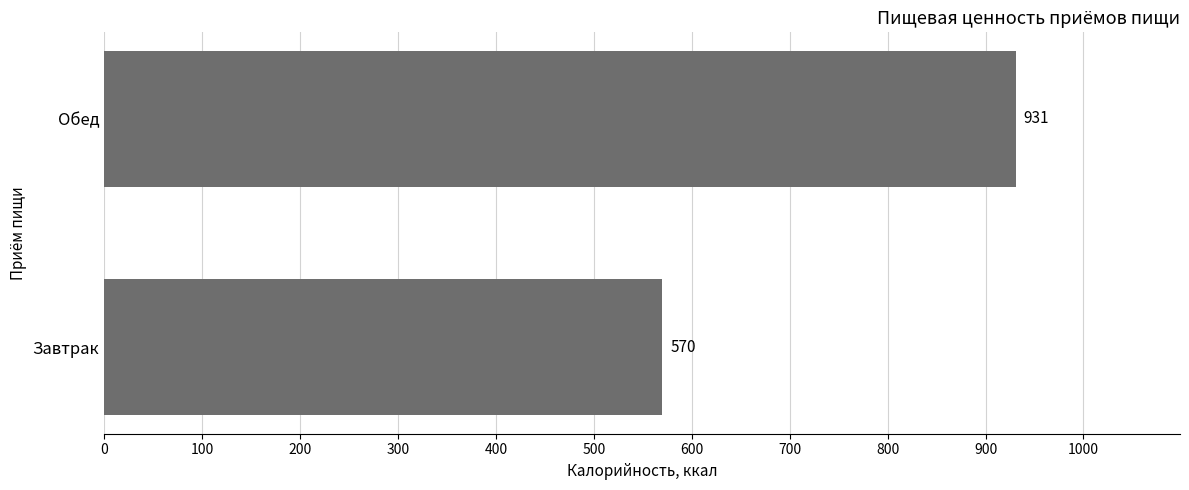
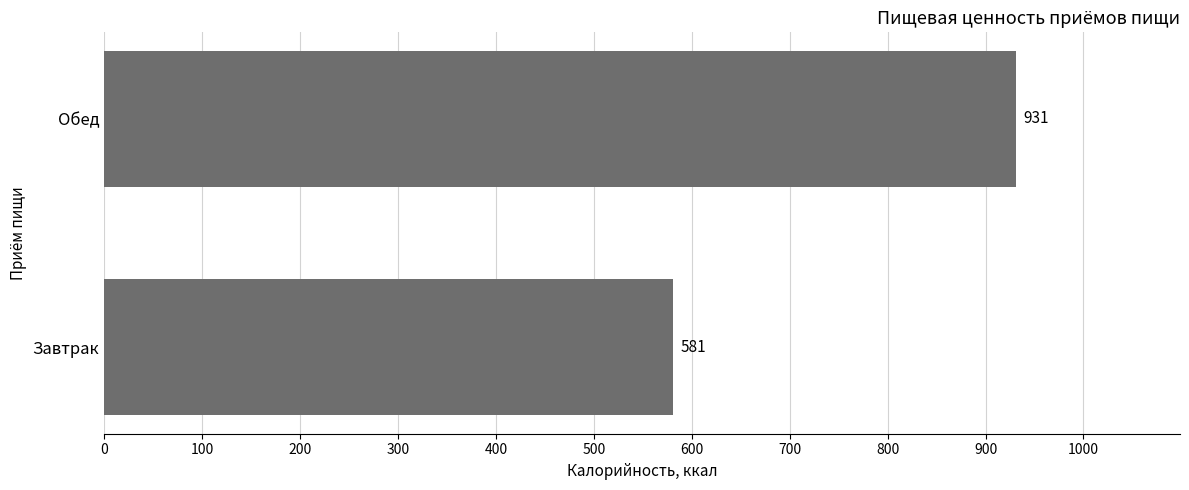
  {
    "Обед": 931,
-   "Завтрак": 570
+   "Завтрак": 581
  }
